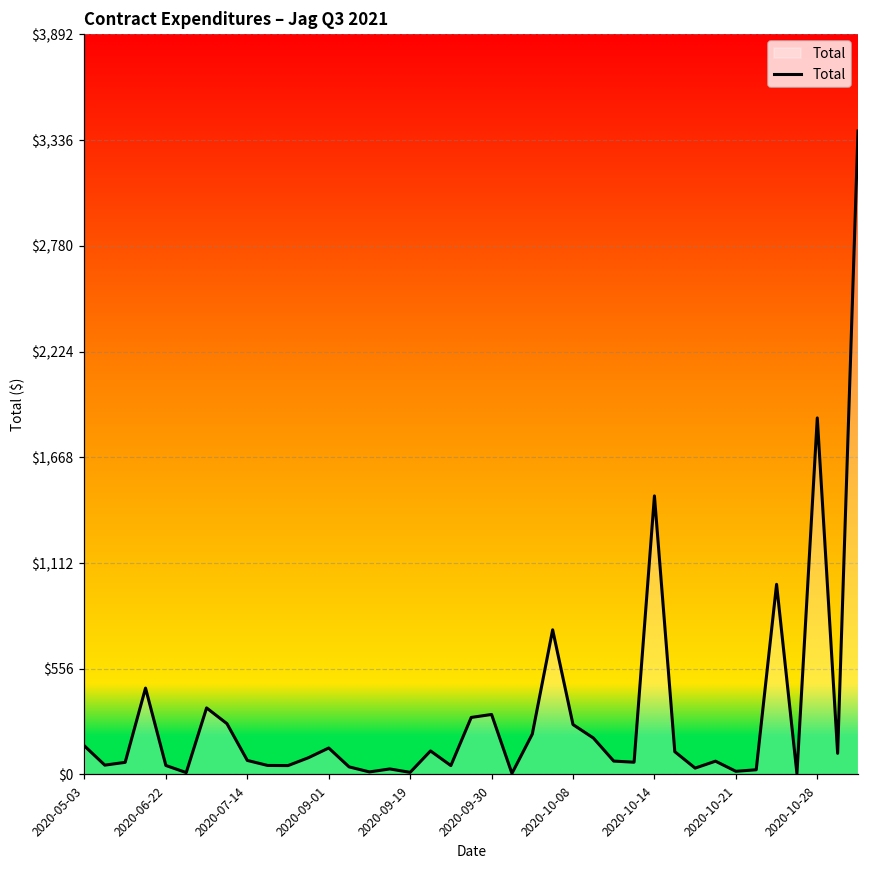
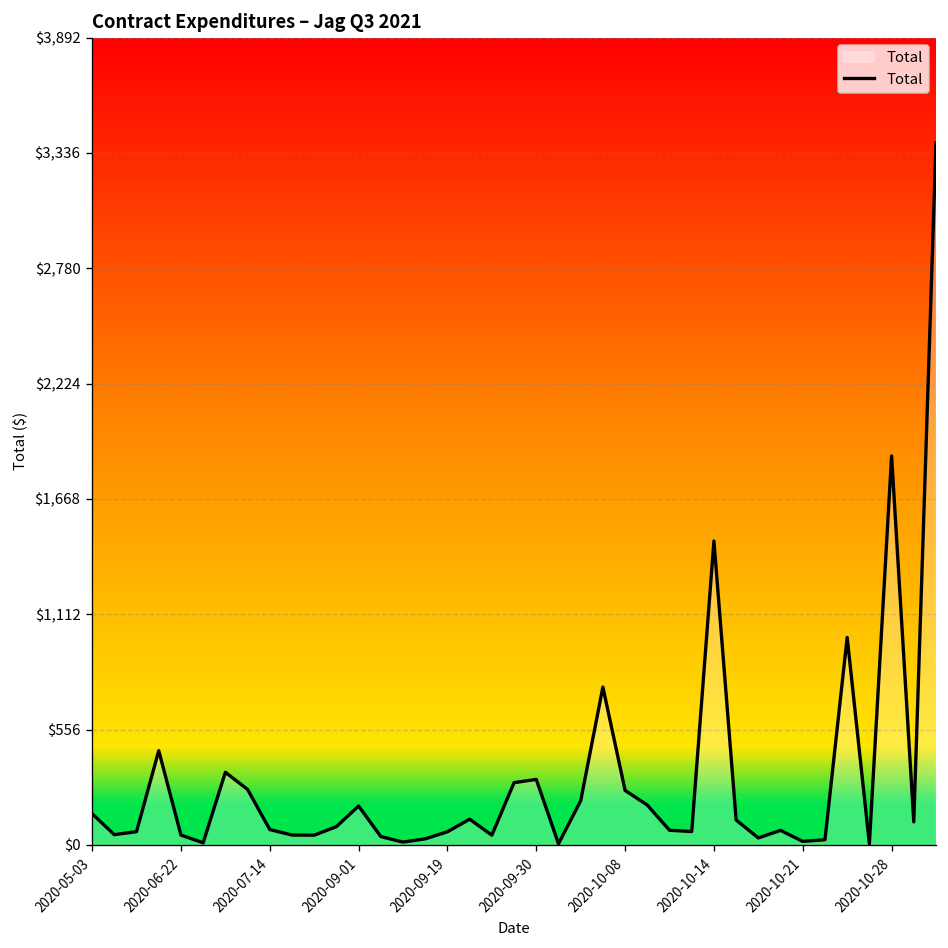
  {
    "2020-05-03": "$150",
    "2020-06-22": "$50",
    "2020-07-14": "$70",
-   "2020-09-01": "$140",
-   "2020-09-19": "$10"
+   "2020-09-01": "$190",
+   "2020-09-19": "$60"
  }
